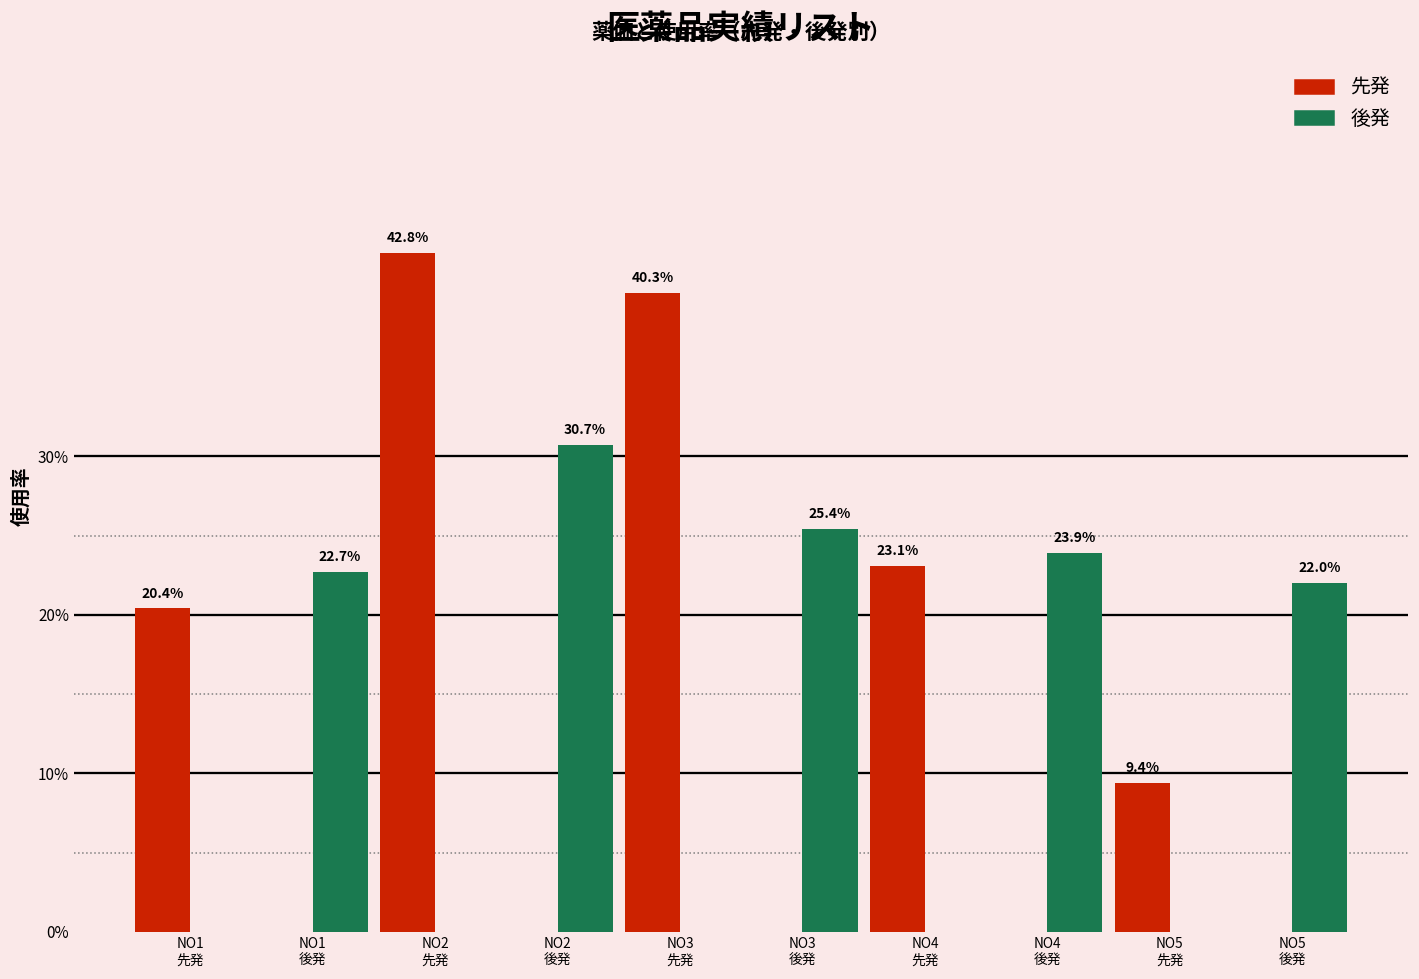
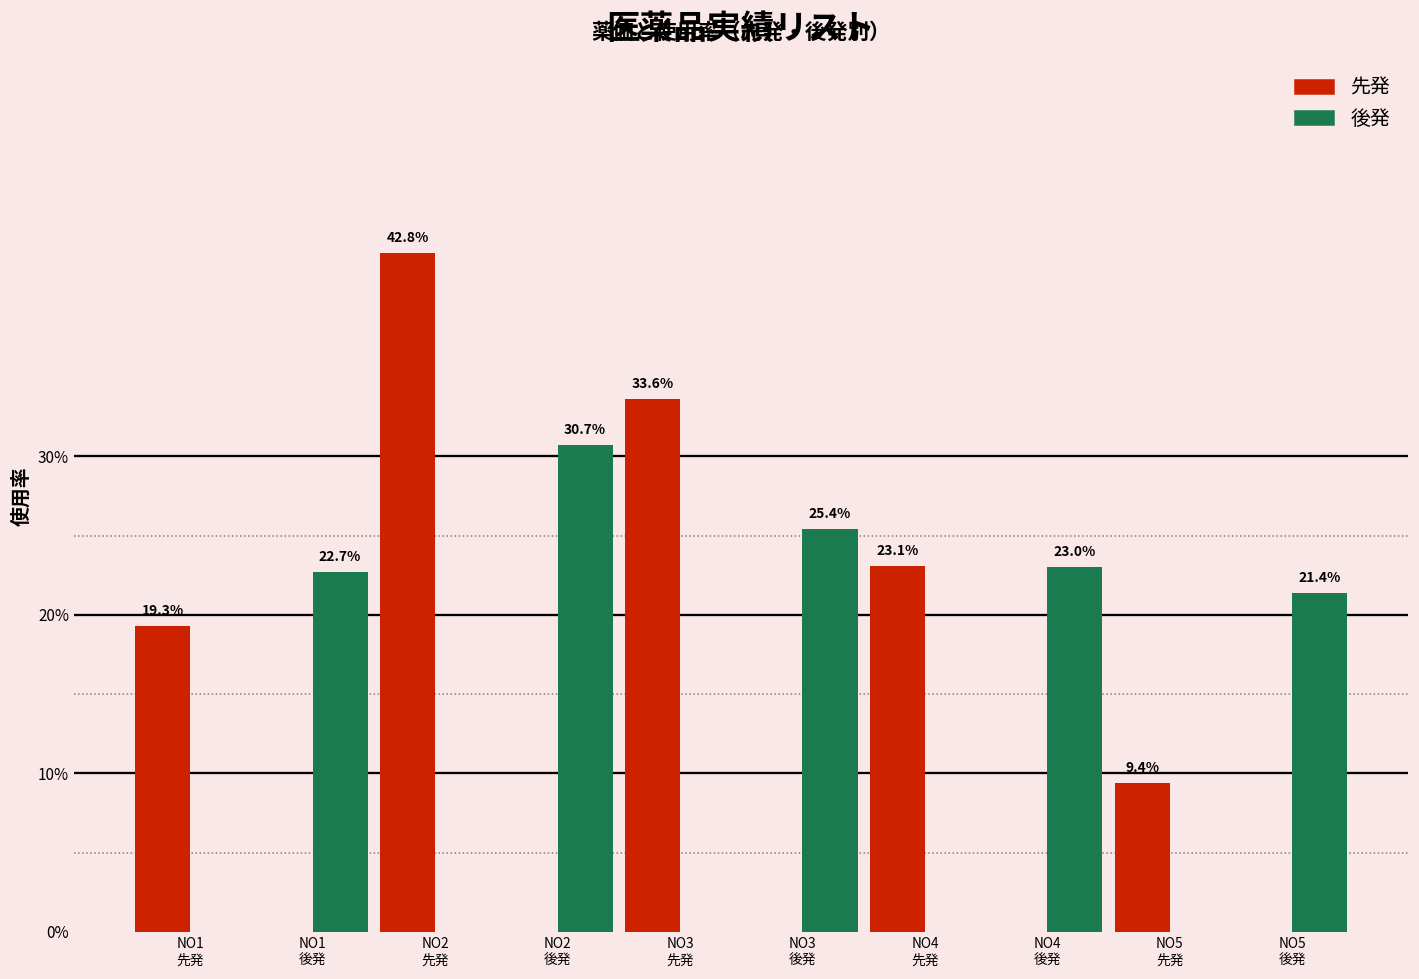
  {
    "先発": {
-     "NO1 先発": "20.4%",
+     "NO1 先発": "19.3%",
      "NO2 先発": "42.8%",
-     "NO3 先発": "40.3%",
+     "NO3 先発": "33.6%",
      "NO4 先発": "23.1%",
      "NO5 先発": "9.4%"
    },
    "後発": {
      "NO1 後発": "22.7%",
      "NO2 後発": "30.7%",
      "NO3 後発": "25.4%",
-     "NO4 後発": "23.9%",
-     "NO5 後発": "22.0%"
+     "NO4 後発": "23.0%",
+     "NO5 後発": "21.4%"
    }
  }
